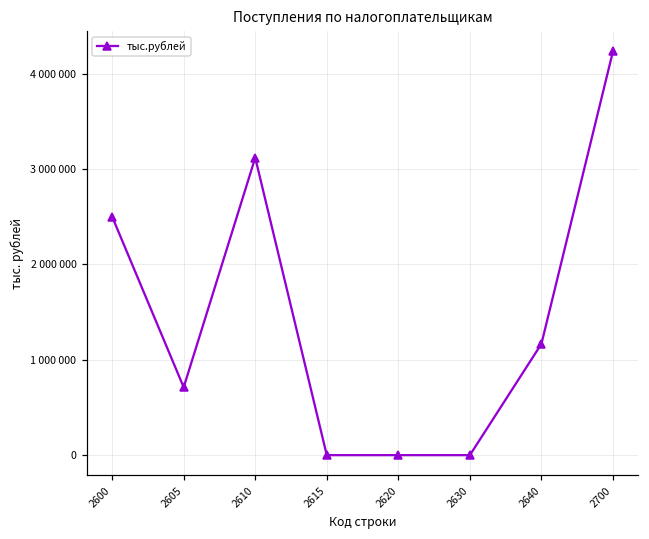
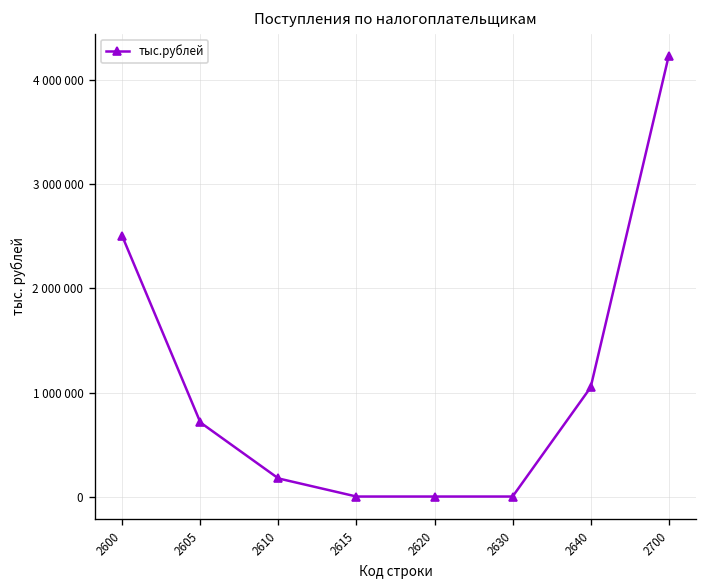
  {
    "2600": 2500000,
    "2605": 700000,
-   "2610": 3100000,
+   "2610": 200000,
    "2615": 0,
    "2620": 0,
    "2630": 0,
-   "2640": 1200000,
+   "2640": 1000000,
    "2700": 4200000
  }
